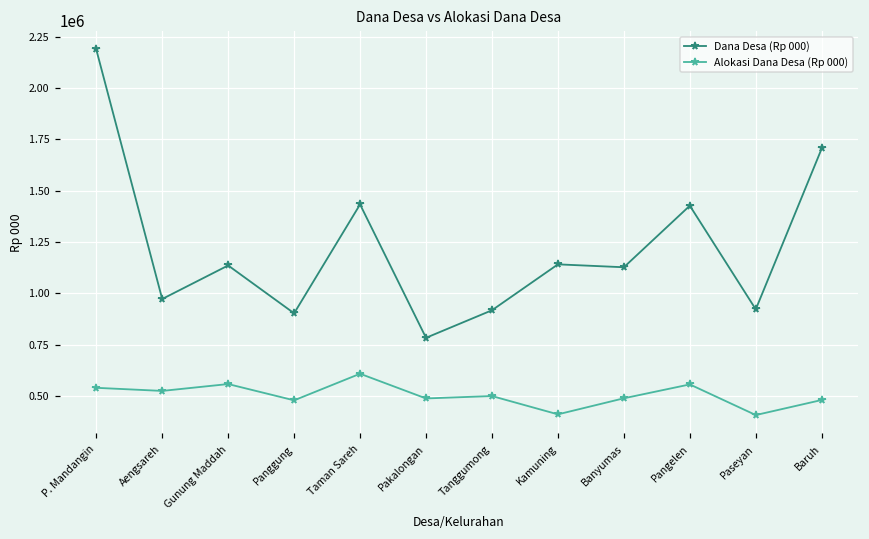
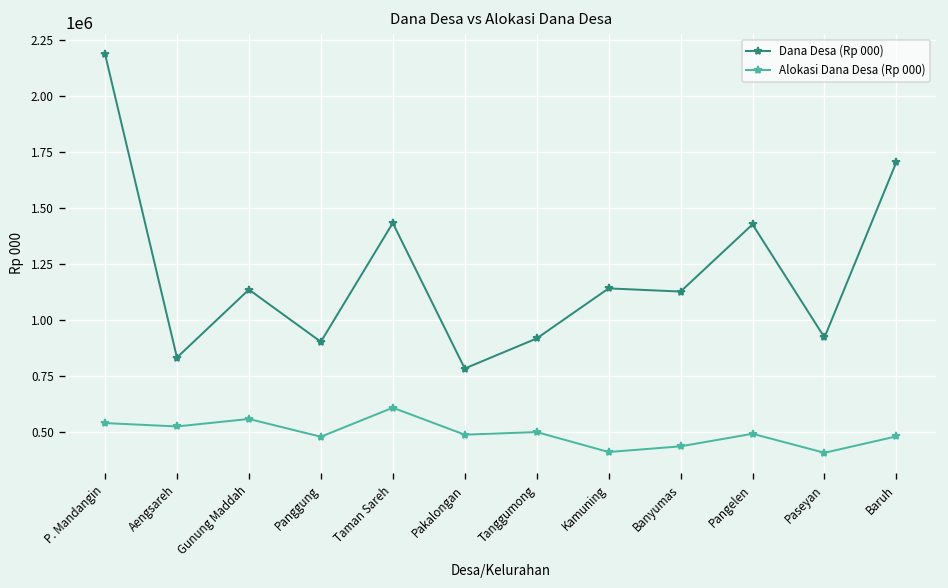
  {
    "Dana Desa (Rp 000)": {
      "P. Mandangin": 2190000,
-     "Aengsareh": 970000,
+     "Aengsareh": 830000,
      "Gunung Maddah": 1140000,
      "Panggung": 900000,
      "Taman Sareh": 1430000,
      "Pakalongan": 780000,
      "Tanggumong": 920000,
      "Kamuning": 1140000,
      "Banyumas": 1130000,
      "Pangelen": 1430000,
      "Paseyan": 920000,
      "Baruh": 1710000
    },
    "Alokasi Dana Desa (Rp 000)": {
      "P. Mandangin": 540000,
      "Aengsareh": 520000,
      "Gunung Maddah": 560000,
      "Panggung": 480000,
      "Taman Sareh": 610000,
      "Pakalongan": 490000,
      "Tanggumong": 500000,
      "Kamuning": 410000,
-     "Banyumas": 490000,
-     "Pangelen": 560000,
+     "Banyumas": 440000,
+     "Pangelen": 490000,
      "Paseyan": 410000,
      "Baruh": 480000
    }
  }
